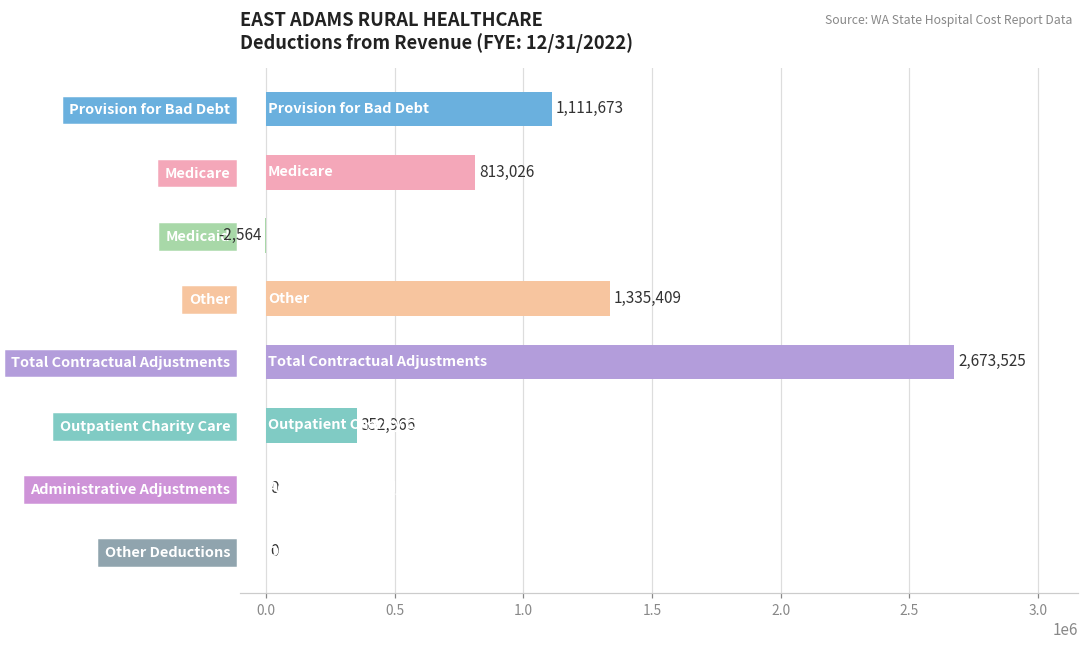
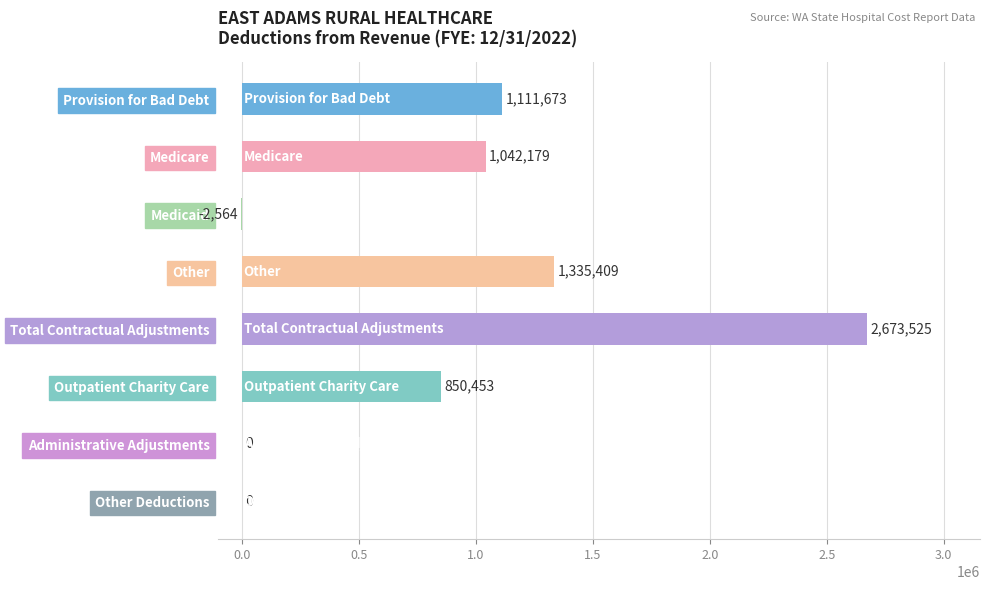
  {
    "Provision for Bad Debt": "1,111,673",
-   "Medicare": "813,026",
+   "Medicare": "1,042,179",
    "Medicaid": "-2,564",
    "Other": "1,335,409",
    "Total Contractual Adjustments": "2,673,525",
-   "Outpatient Charity Care": "352,966"
+   "Outpatient Charity Care": "850,453"
  }
